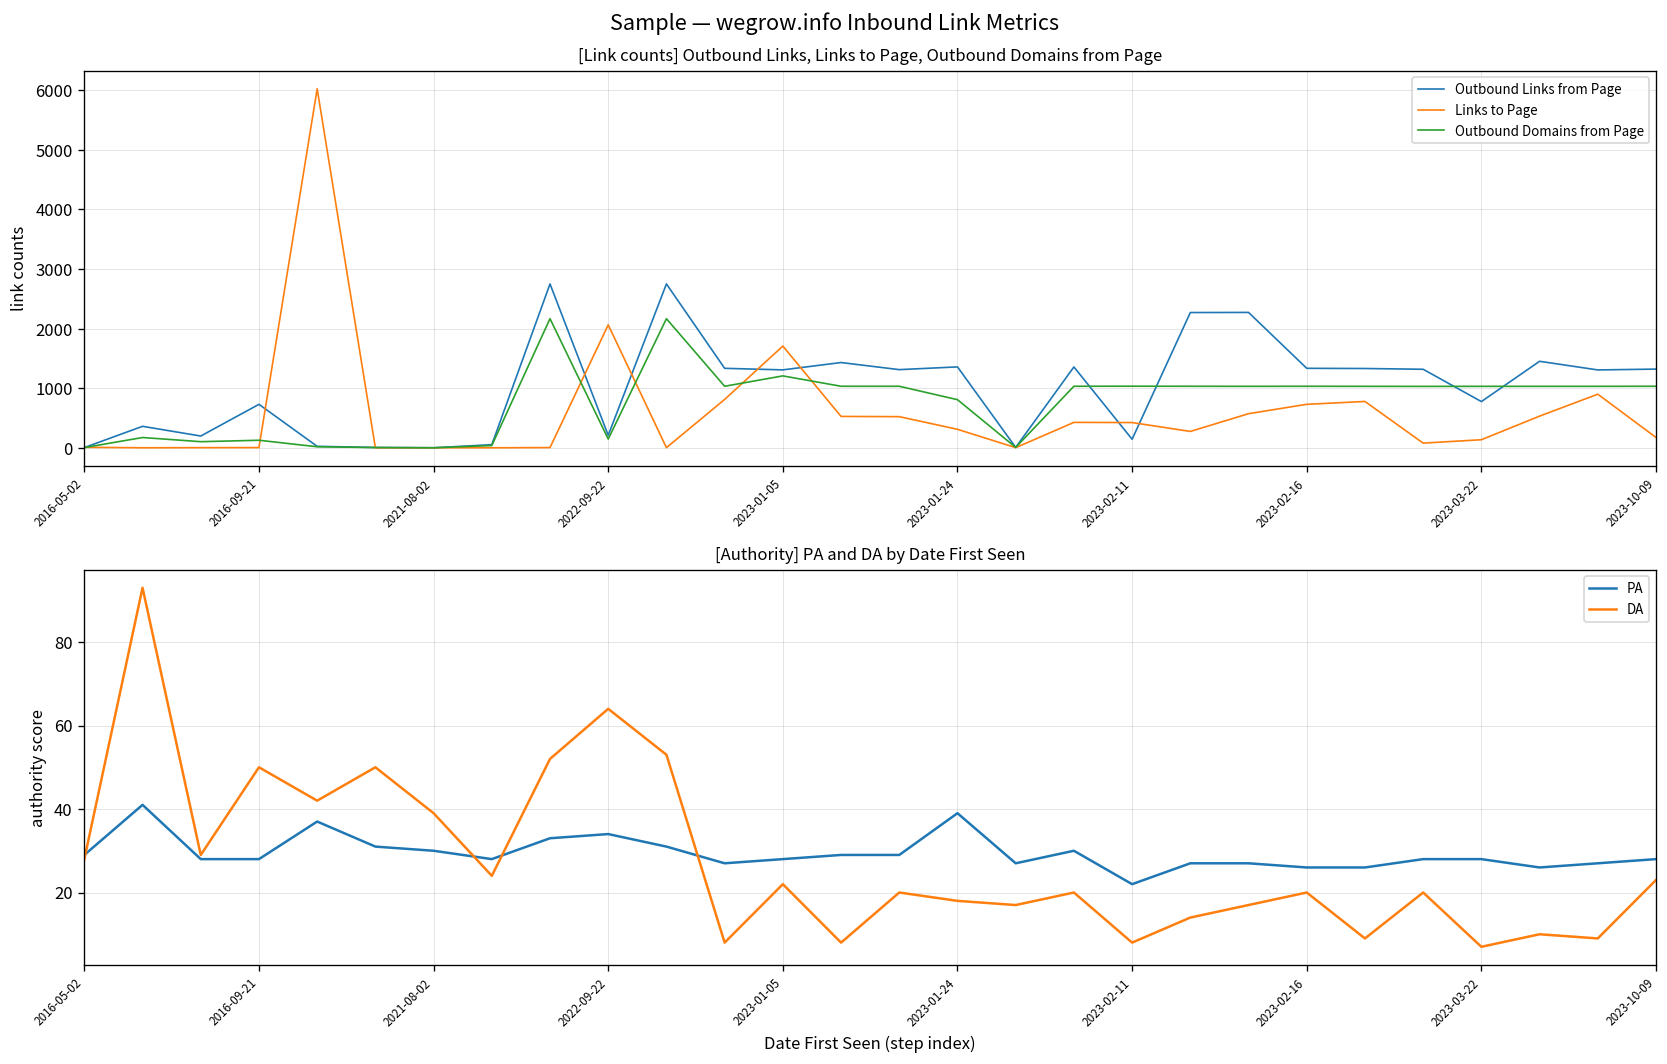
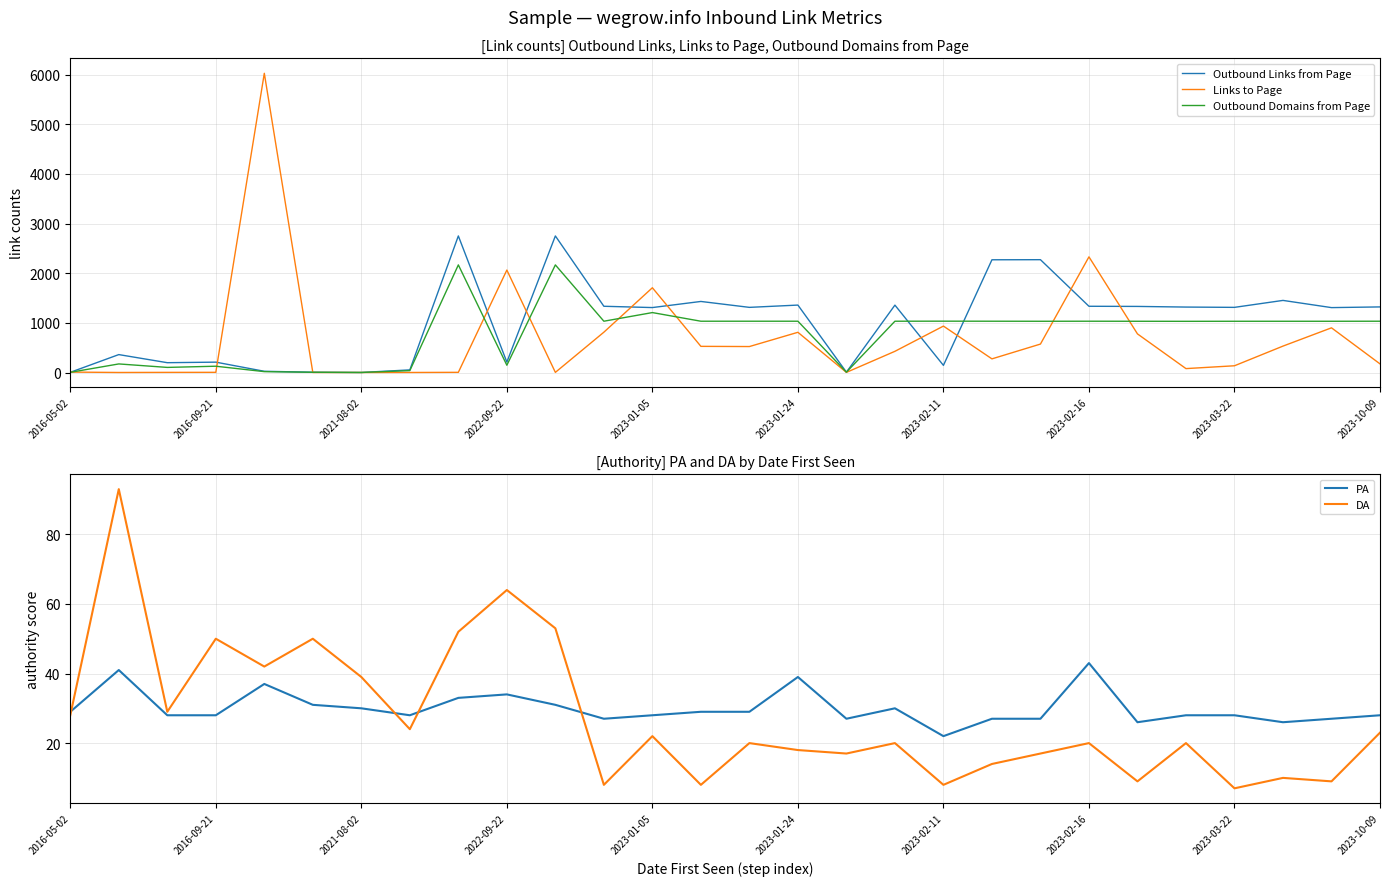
  {
    "[Link counts] Outbound Links, Links to Page, Outbound Domains from Page": {
      "Outbound Links from Page": {
-       "2016-09-21": 700,
+       "2016-09-21": 200,
        "2022-09-22": 200,
        "2023-01-05": 1300,
        "2023-01-24": 1400,
        "2023-02-11": 100,
        "2023-02-16": 1300,
-       "2023-03-22": 800,
+       "2023-03-22": 1300,
        "2023-10-09": 1300
      },
      "Links to Page": {
        "2016-09-21": 0,
        "2022-09-22": 2100,
        "2023-01-05": 1700,
-       "2023-01-24": 300,
-       "2023-02-11": 400,
-       "2023-02-16": 700,
+       "2023-01-24": 800,
+       "2023-02-11": 900,
+       "2023-02-16": 2300,
        "2023-03-22": 100,
        "2023-10-09": 200
      },
      "Outbound Domains from Page": {
        "2016-09-21": 100,
        "2022-09-22": 100,
        "2023-01-05": 1200,
-       "2023-01-24": 800,
+       "2023-01-24": 1000,
        "2023-02-11": 1000,
        "2023-02-16": 1000,
        "2023-03-22": 1000,
        "2023-10-09": 1000
      }
    },
    "[Authority] PA and DA by Date First Seen": {
      "PA": {
        "2016-05-02": 29,
        "2016-09-21": 28,
        "2021-08-02": 30,
        "2022-09-22": 34,
        "2023-01-05": 28,
        "2023-01-24": 39,
        "2023-02-11": 22,
-       "2023-02-16": 26,
+       "2023-02-16": 43,
        "2023-03-22": 28,
        "2023-10-09": 28
      },
      "DA": {
        "2016-05-02": 28,
        "2016-09-21": 50,
        "2021-08-02": 39,
        "2022-09-22": 64,
        "2023-01-05": 22,
        "2023-01-24": 18,
        "2023-02-11": 8,
        "2023-02-16": 20,
        "2023-03-22": 7,
        "2023-10-09": 23
      }
    }
  }
